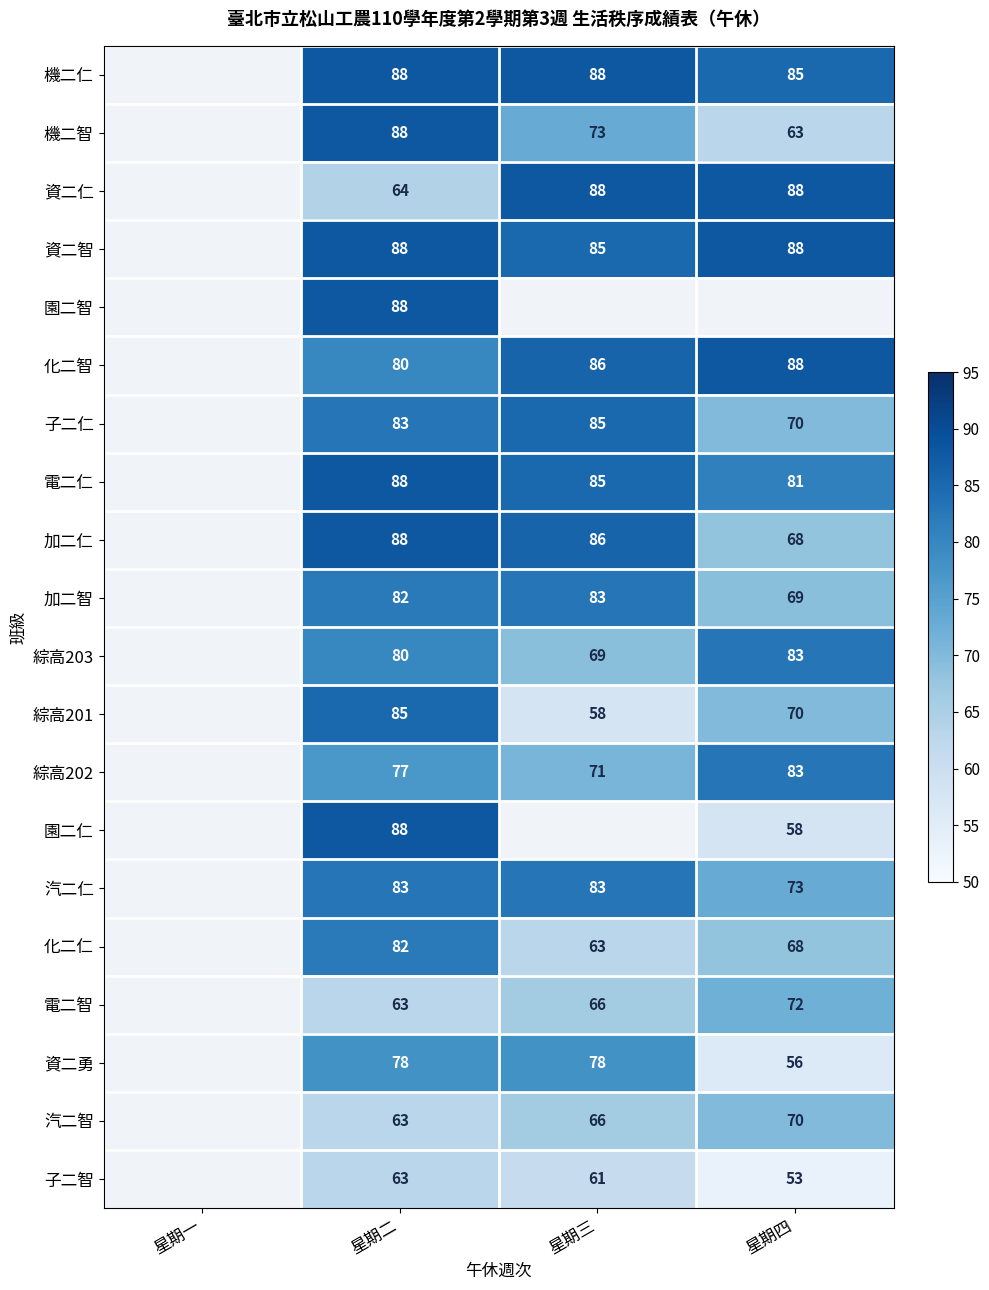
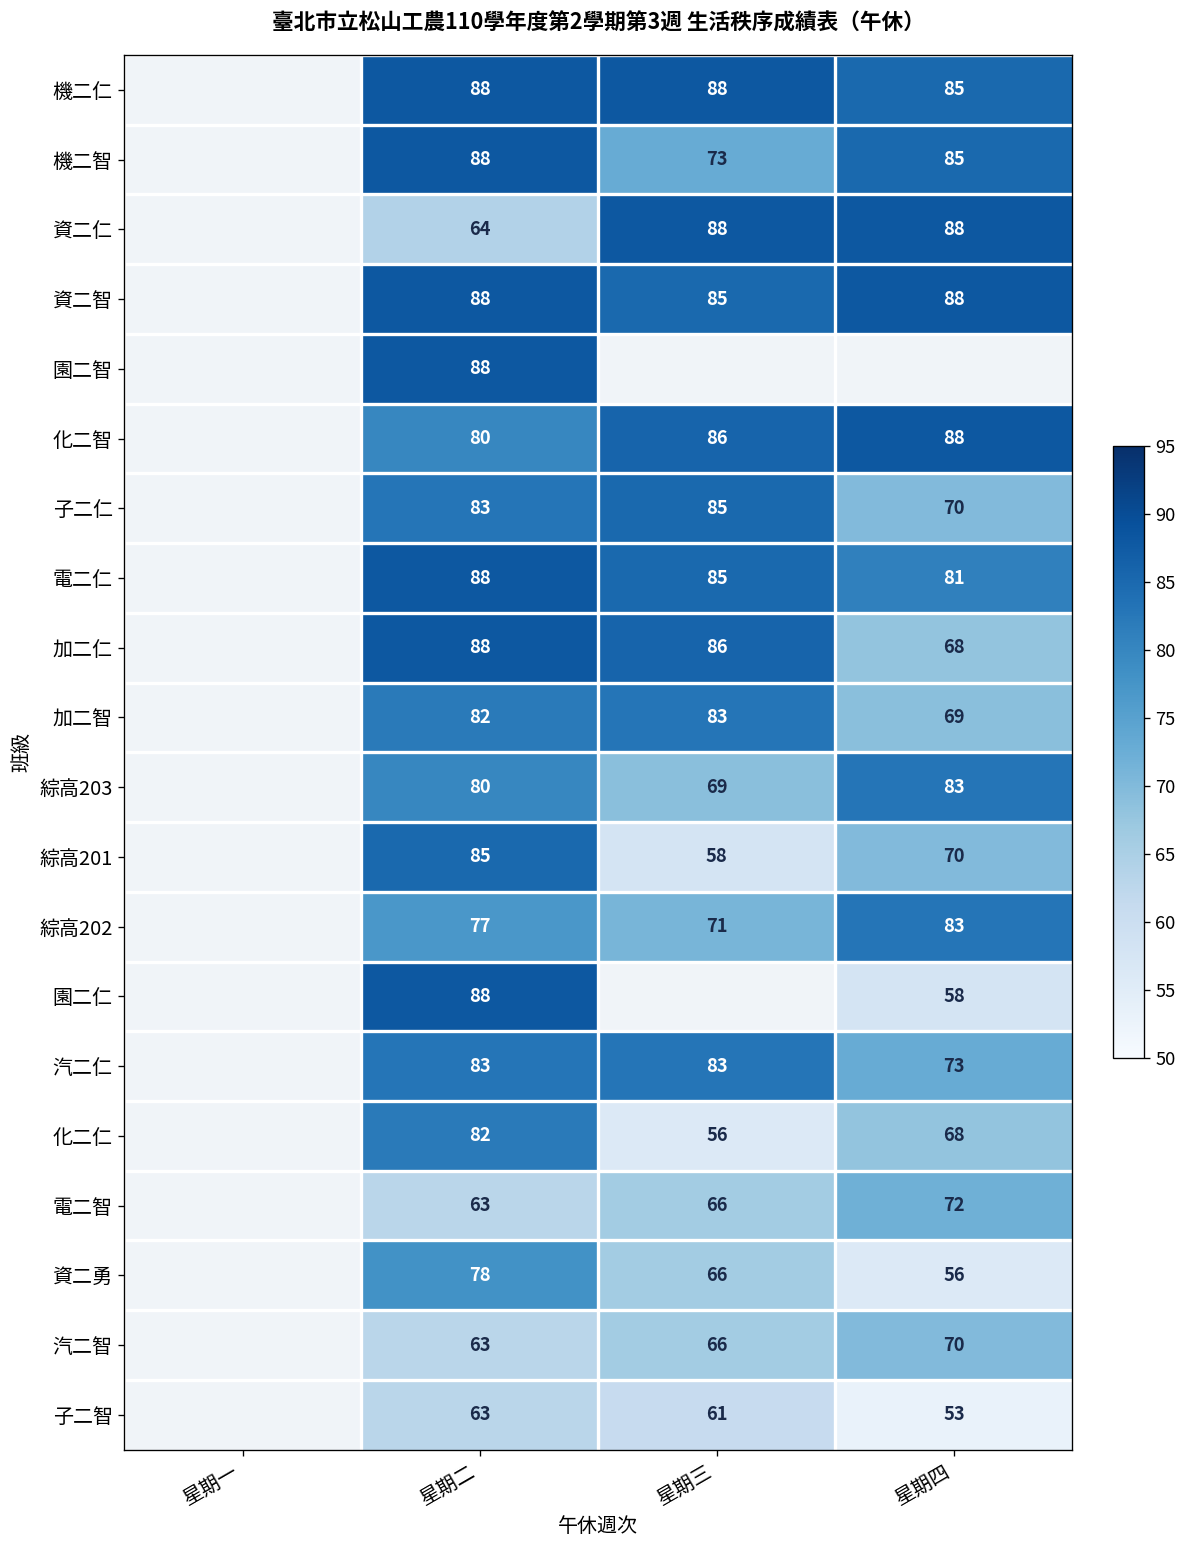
  {
    "機二仁": {
      "星期二": 88,
      "星期三": 88,
      "星期四": 85
    },
    "機二智": {
      "星期二": 88,
      "星期三": 73,
-     "星期四": 63
+     "星期四": 85
    },
    "資二仁": {
      "星期二": 64,
      "星期三": 88,
      "星期四": 88
    },
    "資二智": {
      "星期二": 88,
      "星期三": 85,
      "星期四": 88
    },
    "園二智": {
      "星期二": 88
    },
    "化二智": {
      "星期二": 80,
      "星期三": 86,
      "星期四": 88
    },
    "子二仁": {
      "星期二": 83,
      "星期三": 85,
      "星期四": 70
    },
    "電二仁": {
      "星期二": 88,
      "星期三": 85,
      "星期四": 81
    },
    "加二仁": {
      "星期二": 88,
      "星期三": 86,
      "星期四": 68
    },
    "加二智": {
      "星期二": 82,
      "星期三": 83,
      "星期四": 69
    },
    "綜高203": {
      "星期二": 80,
      "星期三": 69,
      "星期四": 83
    },
    "綜高201": {
      "星期二": 85,
      "星期三": 58,
      "星期四": 70
    },
    "綜高202": {
      "星期二": 77,
      "星期三": 71,
      "星期四": 83
    },
    "園二仁": {
      "星期二": 88,
      "星期四": 58
    },
    "汽二仁": {
      "星期二": 83,
      "星期三": 83,
      "星期四": 73
    },
    "化二仁": {
      "星期二": 82,
-     "星期三": 63,
+     "星期三": 56,
      "星期四": 68
    },
    "電二智": {
      "星期二": 63,
      "星期三": 66,
      "星期四": 72
    },
    "資二勇": {
      "星期二": 78,
-     "星期三": 78,
+     "星期三": 66,
      "星期四": 56
    },
    "汽二智": {
      "星期二": 63,
      "星期三": 66,
      "星期四": 70
    },
    "子二智": {
      "星期二": 63,
      "星期三": 61,
      "星期四": 53
    }
  }
